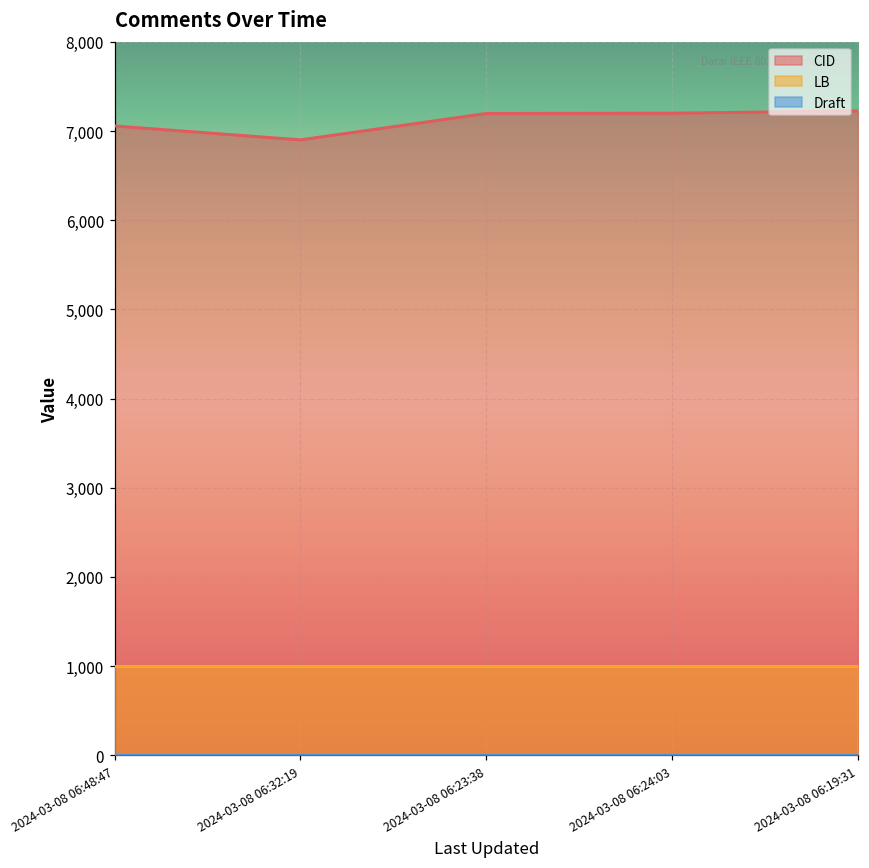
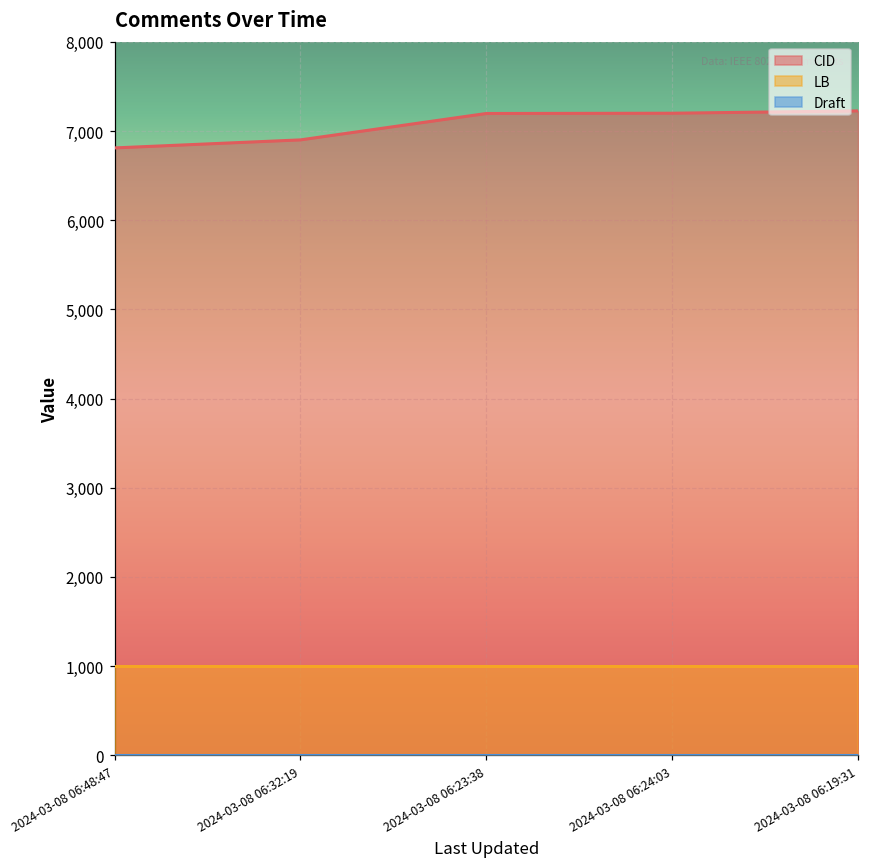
  {
    "CID": {
-     "2024-03-08 06:48:47": "7,100",
+     "2024-03-08 06:48:47": "6,800",
      "2024-03-08 06:32:19": "6,900",
      "2024-03-08 06:23:38": "7,200",
      "2024-03-08 06:24:03": "7,200",
      "2024-03-08 06:19:31": "7,200"
    },
    "LB": {
      "2024-03-08 06:48:47": "1,000",
      "2024-03-08 06:32:19": "1,000",
      "2024-03-08 06:23:38": "1,000",
      "2024-03-08 06:24:03": "1,000",
      "2024-03-08 06:19:31": "1,000"
    },
    "Draft": {
      "2024-03-08 06:48:47": "0",
      "2024-03-08 06:32:19": "0",
      "2024-03-08 06:23:38": "0",
      "2024-03-08 06:24:03": "0",
      "2024-03-08 06:19:31": "0"
    }
  }
